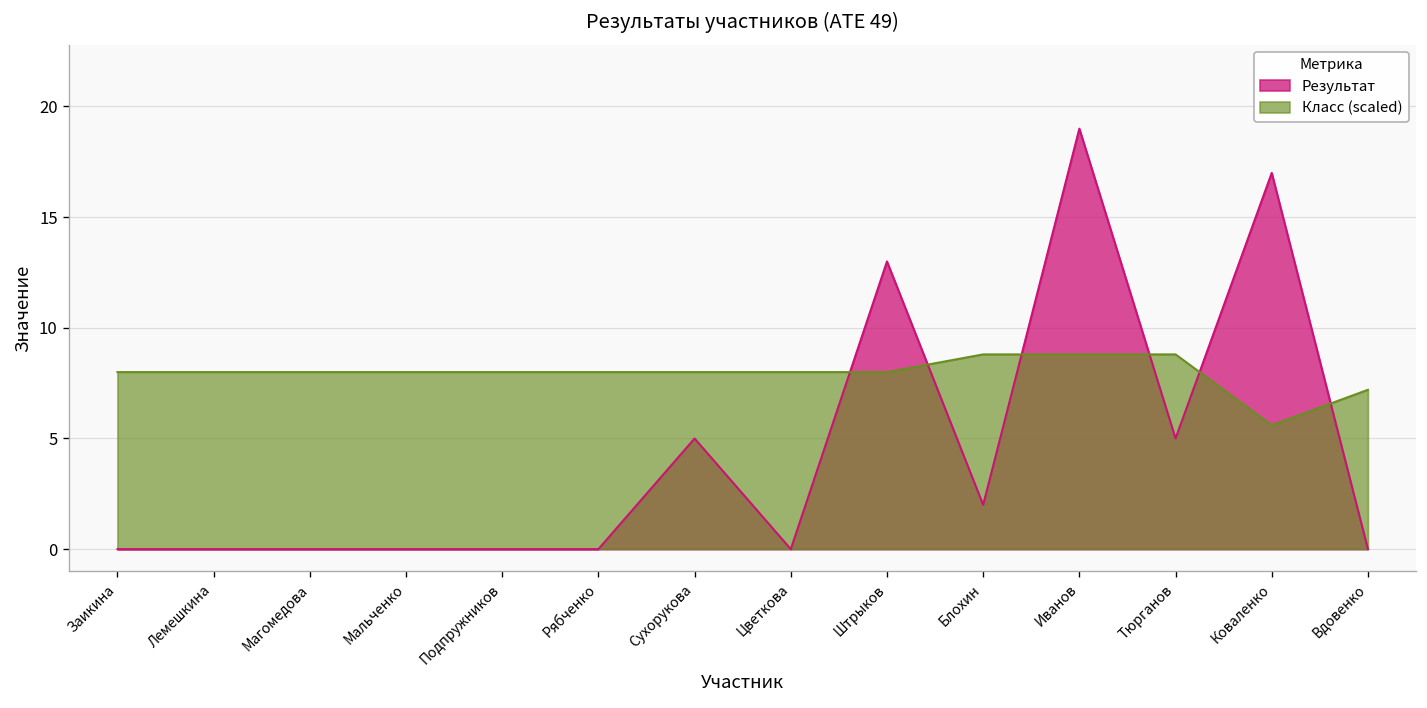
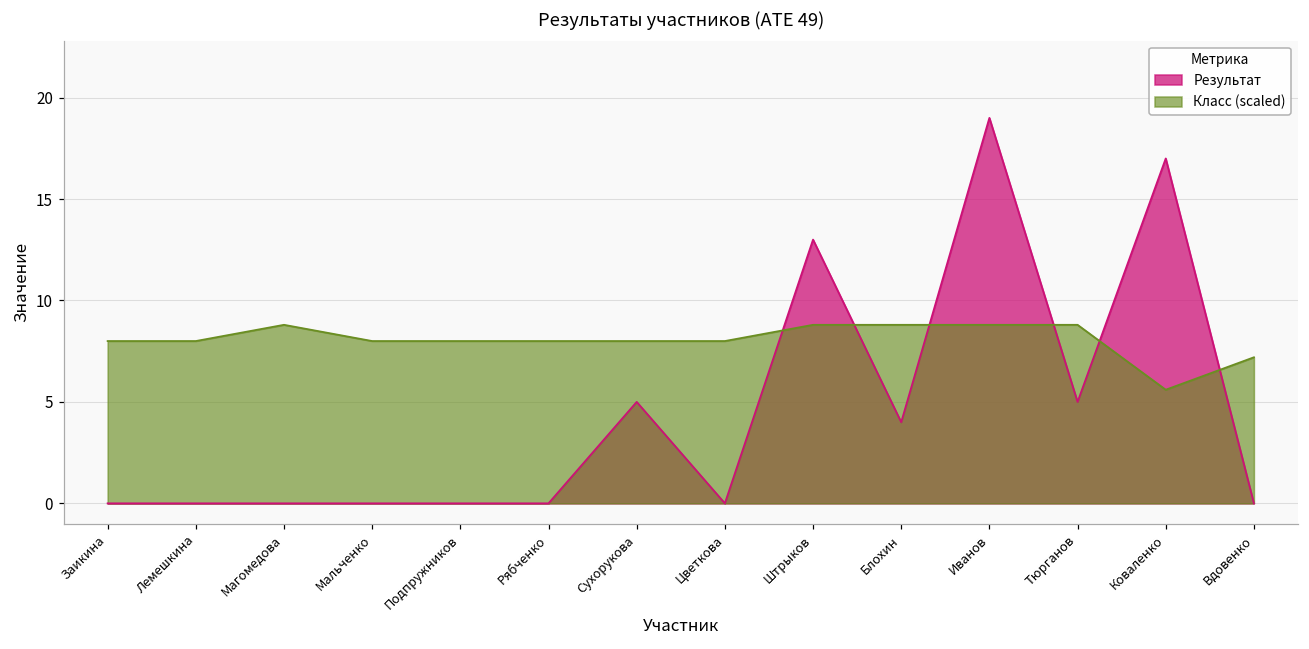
  {
    "Результат": {
      "Заикина": 0,
      "Лемешкина": 0,
      "Магомедова": 0,
      "Мальченко": 0,
      "Подпружников": 0,
      "Рябченко": 0,
      "Сухорукова": 5,
      "Цветкова": 0,
      "Штрыков": 13,
-     "Блохин": 2,
+     "Блохин": 4,
      "Иванов": 19,
      "Тюрганов": 5,
      "Коваленко": 17,
      "Вдовенко": 0
    },
    "Класс (scaled)": {
      "Заикина": 8.0,
      "Лемешкина": 8.0,
-     "Магомедова": 8.0,
+     "Магомедова": 8.8,
      "Мальченко": 8.0,
      "Подпружников": 8.0,
      "Рябченко": 8.0,
      "Сухорукова": 8.0,
      "Цветкова": 8.0,
-     "Штрыков": 8.0,
+     "Штрыков": 8.8,
      "Блохин": 8.8,
      "Иванов": 8.8,
      "Тюрганов": 8.8,
      "Коваленко": 5.6,
      "Вдовенко": 7.2
    }
  }
